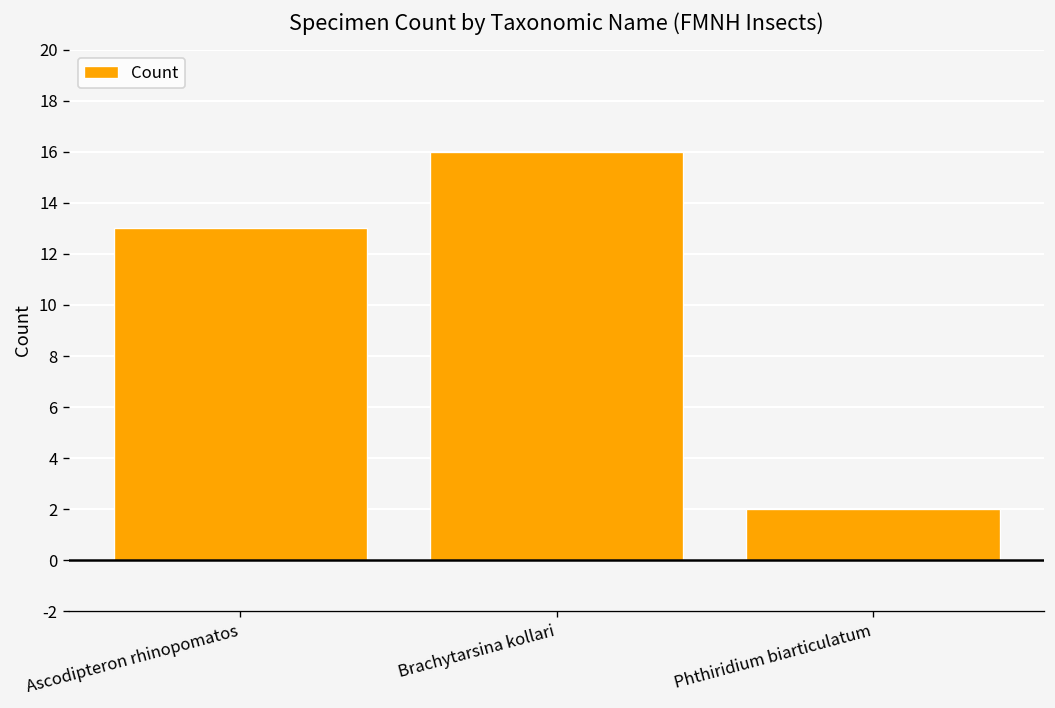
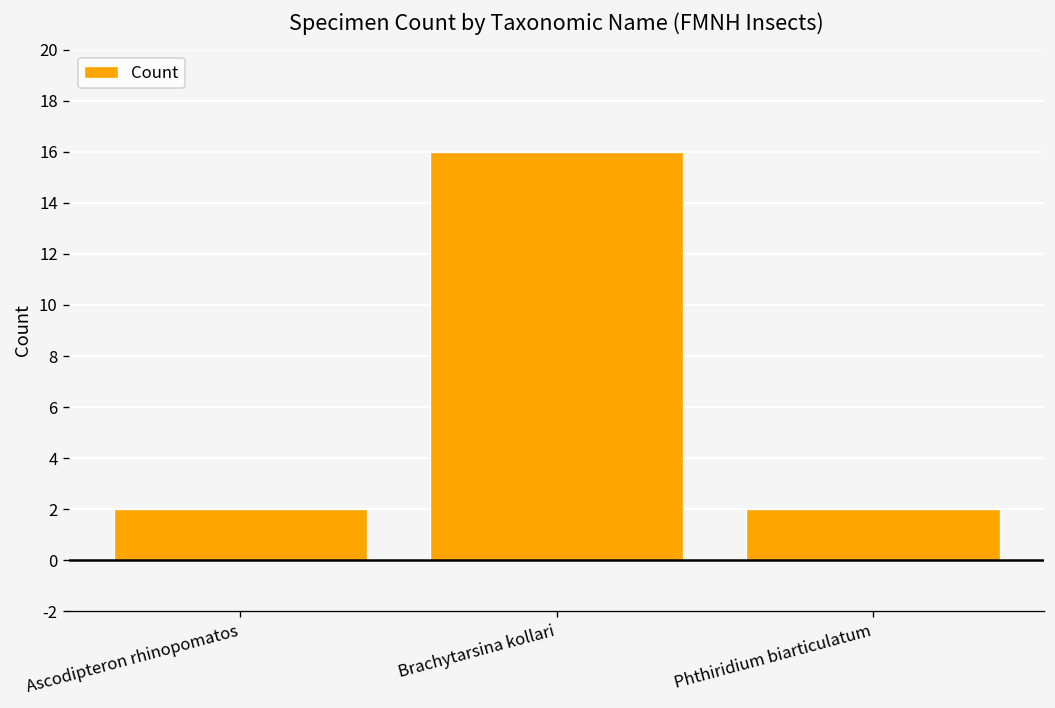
  {
-   "Ascodipteron rhinopomatos": 13,
+   "Ascodipteron rhinopomatos": 2,
    "Brachytarsina kollari": 16,
    "Phthiridium biarticulatum": 2
  }
